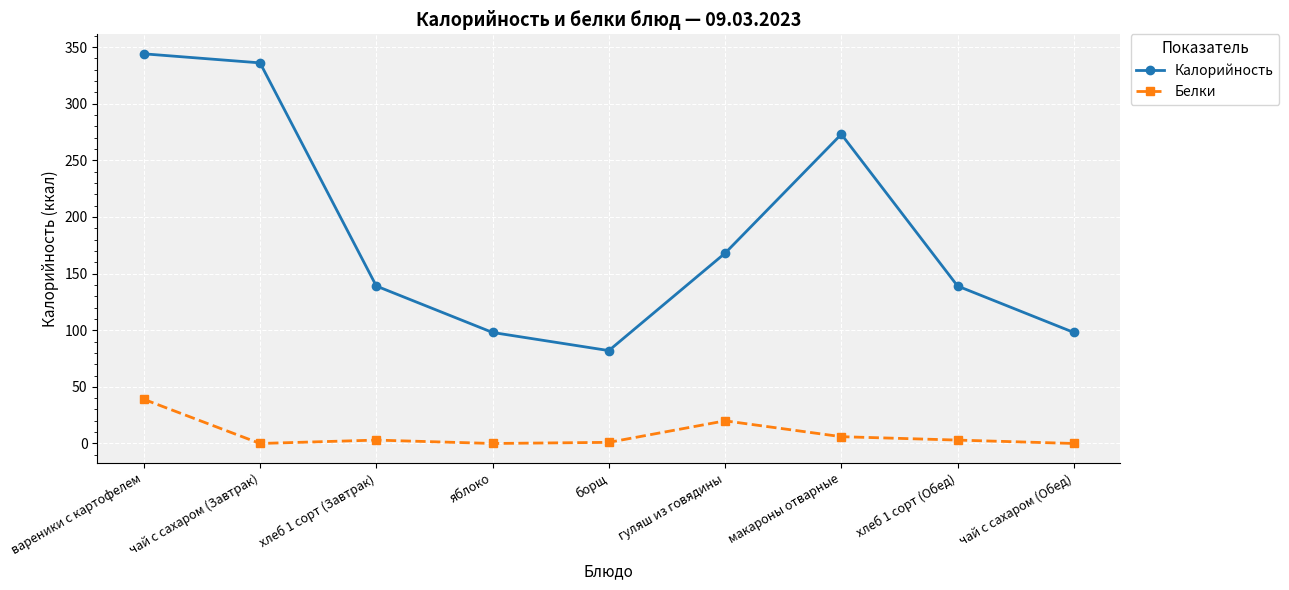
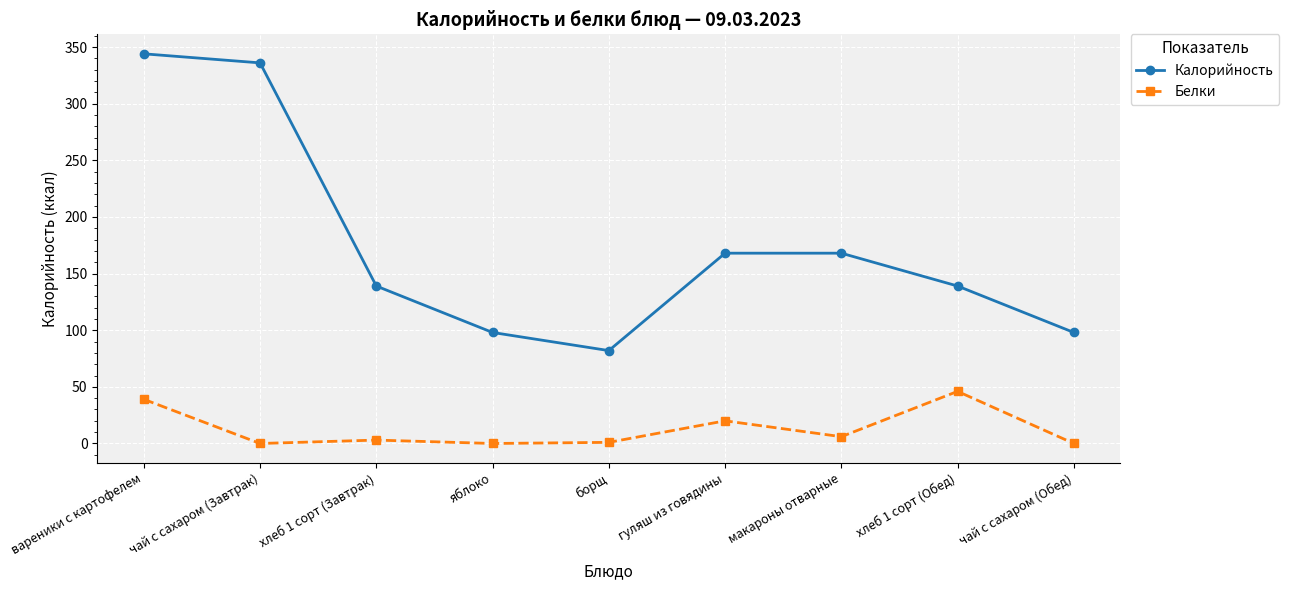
  {
    "Калорийность": {
      "вареники с картофелем": 344,
      "чай с сахаром (Завтрак)": 336,
      "хлеб 1 сорт (Завтрак)": 139,
      "яблоко": 98,
      "борщ": 82,
      "гуляш из говядины": 168,
-     "макароны отварные": 273,
+     "макароны отварные": 168,
      "хлеб 1 сорт (Обед)": 139,
      "чай с сахаром (Обед)": 98
    },
    "Белки": {
      "вареники с картофелем": 39,
      "чай с сахаром (Завтрак)": 0,
      "хлеб 1 сорт (Завтрак)": 3,
      "яблоко": 0,
      "борщ": 1,
      "гуляш из говядины": 20,
      "макароны отварные": 6,
-     "хлеб 1 сорт (Обед)": 3,
+     "хлеб 1 сорт (Обед)": 46,
      "чай с сахаром (Обед)": 0
    }
  }
